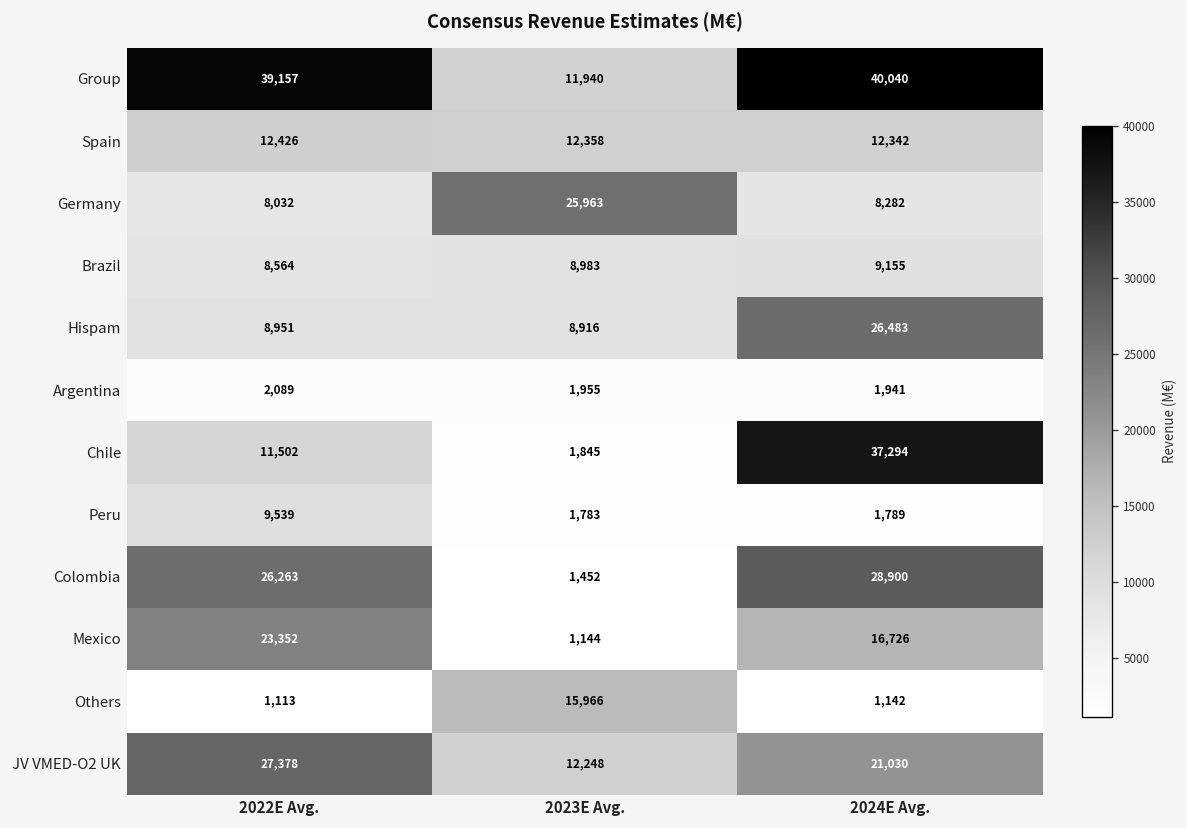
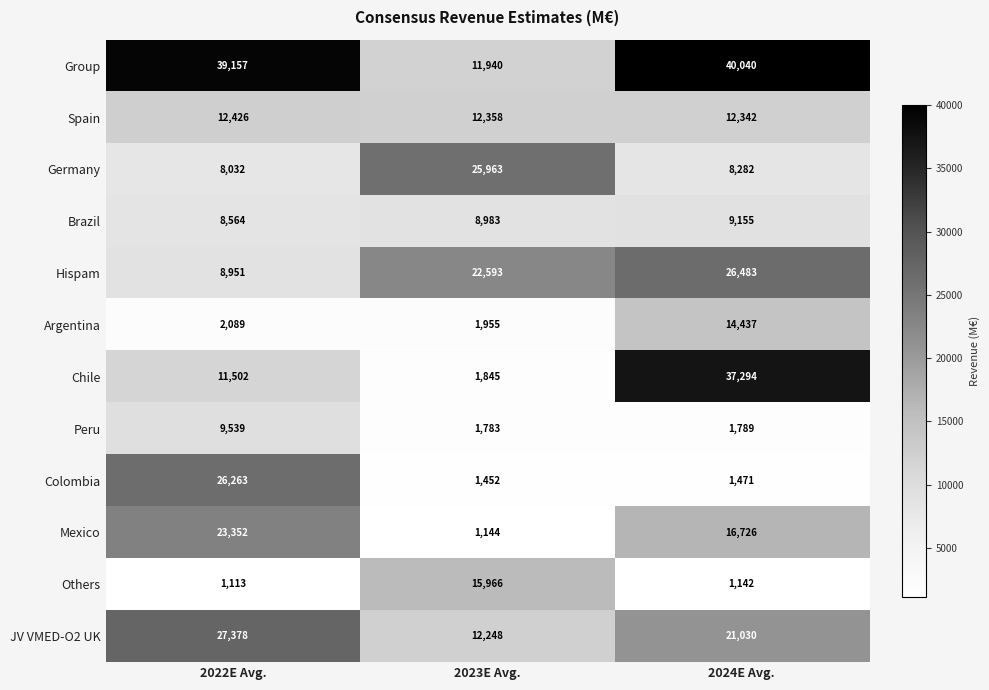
  {
    "Group": {
      "2022E Avg.": "39,157",
      "2023E Avg.": "11,940",
      "2024E Avg.": "40,040"
    },
    "Spain": {
      "2022E Avg.": "12,426",
      "2023E Avg.": "12,358",
      "2024E Avg.": "12,342"
    },
    "Germany": {
      "2022E Avg.": "8,032",
      "2023E Avg.": "25,963",
      "2024E Avg.": "8,282"
    },
    "Brazil": {
      "2022E Avg.": "8,564",
      "2023E Avg.": "8,983",
      "2024E Avg.": "9,155"
    },
    "Hispam": {
      "2022E Avg.": "8,951",
-     "2023E Avg.": "8,916",
+     "2023E Avg.": "22,593",
      "2024E Avg.": "26,483"
    },
    "Argentina": {
      "2022E Avg.": "2,089",
      "2023E Avg.": "1,955",
-     "2024E Avg.": "1,941"
+     "2024E Avg.": "14,437"
    },
    "Chile": {
      "2022E Avg.": "11,502",
      "2023E Avg.": "1,845",
      "2024E Avg.": "37,294"
    },
    "Peru": {
      "2022E Avg.": "9,539",
      "2023E Avg.": "1,783",
      "2024E Avg.": "1,789"
    },
    "Colombia": {
      "2022E Avg.": "26,263",
      "2023E Avg.": "1,452",
-     "2024E Avg.": "28,900"
+     "2024E Avg.": "1,471"
    },
    "Mexico": {
      "2022E Avg.": "23,352",
      "2023E Avg.": "1,144",
      "2024E Avg.": "16,726"
    },
    "Others": {
      "2022E Avg.": "1,113",
      "2023E Avg.": "15,966",
      "2024E Avg.": "1,142"
    },
    "JV VMED-O2 UK": {
      "2022E Avg.": "27,378",
      "2023E Avg.": "12,248",
      "2024E Avg.": "21,030"
    }
  }
